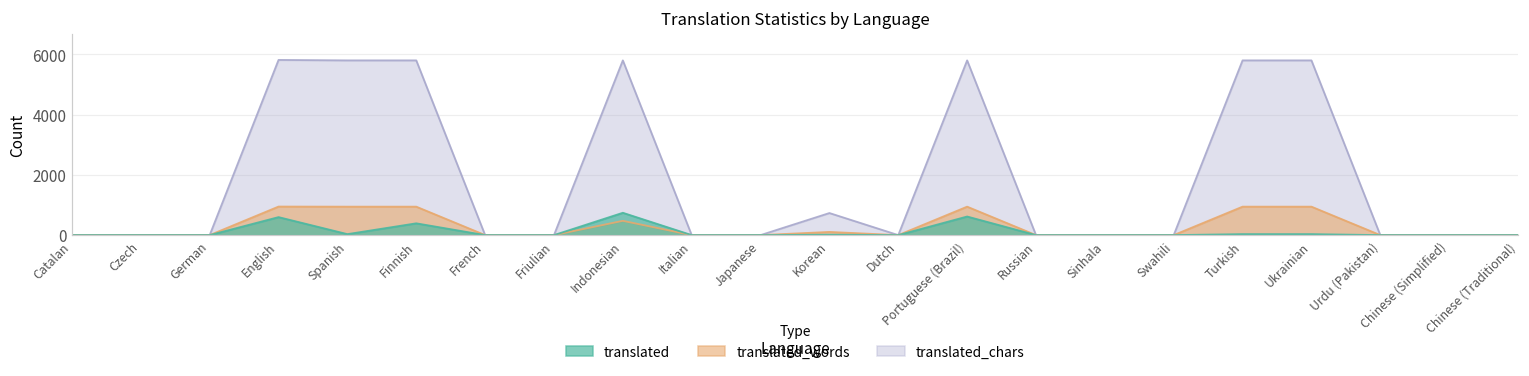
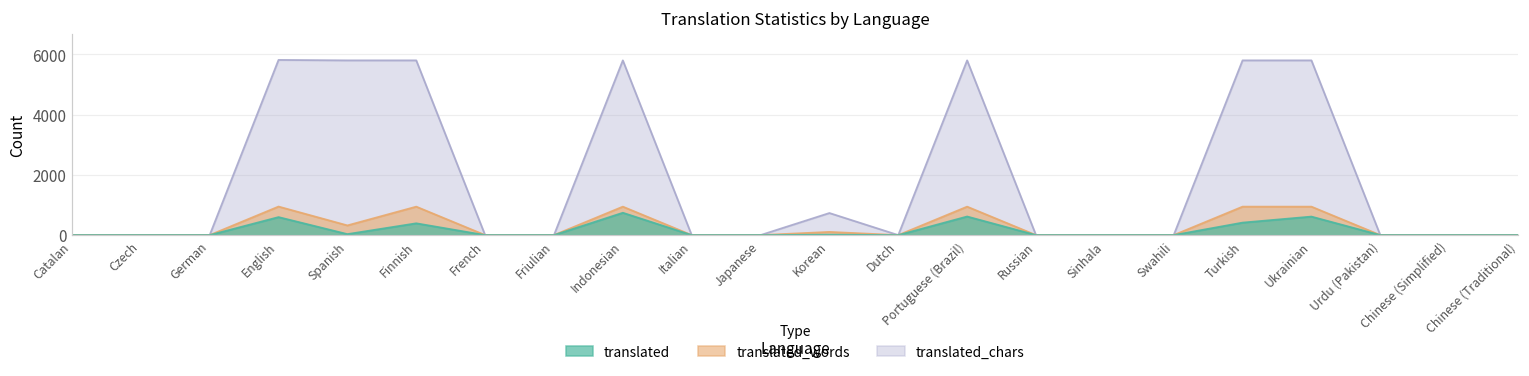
  {
    "translated_chars": {
      "English": 5800,
      "Spanish": 5800,
      "Finnish": 5800,
      "Indonesian": 5800,
      "Korean": 700,
      "Portuguese (Brazil)": 5800,
      "Turkish": 5800,
      "Ukrainian": 5800
    },
    "translated_words": {
      "English": 900,
-     "Spanish": 900,
+     "Spanish": 300,
      "Finnish": 900,
-     "Indonesian": 500,
+     "Indonesian": 900,
      "Portuguese (Brazil)": 900,
      "Turkish": 900,
      "Ukrainian": 900
    },
    "translated": {
      "English": 600,
      "Spanish": 0,
      "Finnish": 400,
      "Indonesian": 700,
      "Portuguese (Brazil)": 600,
-     "Turkish": 0,
-     "Ukrainian": 0
+     "Turkish": 400,
+     "Ukrainian": 600
    }
  }
